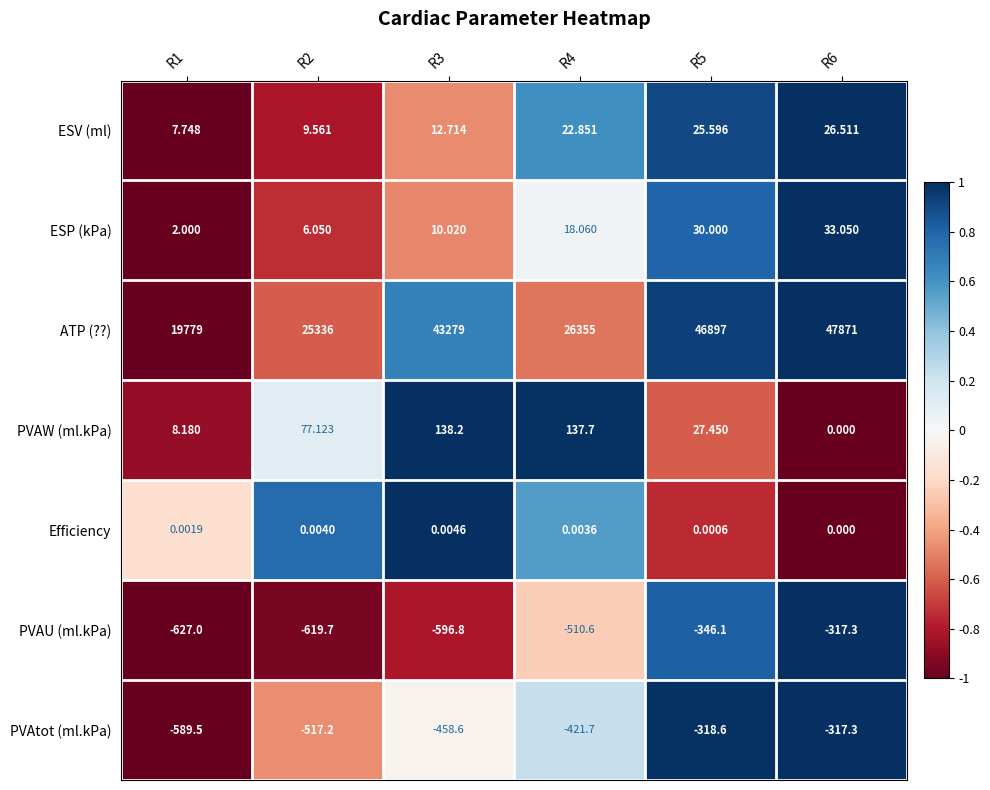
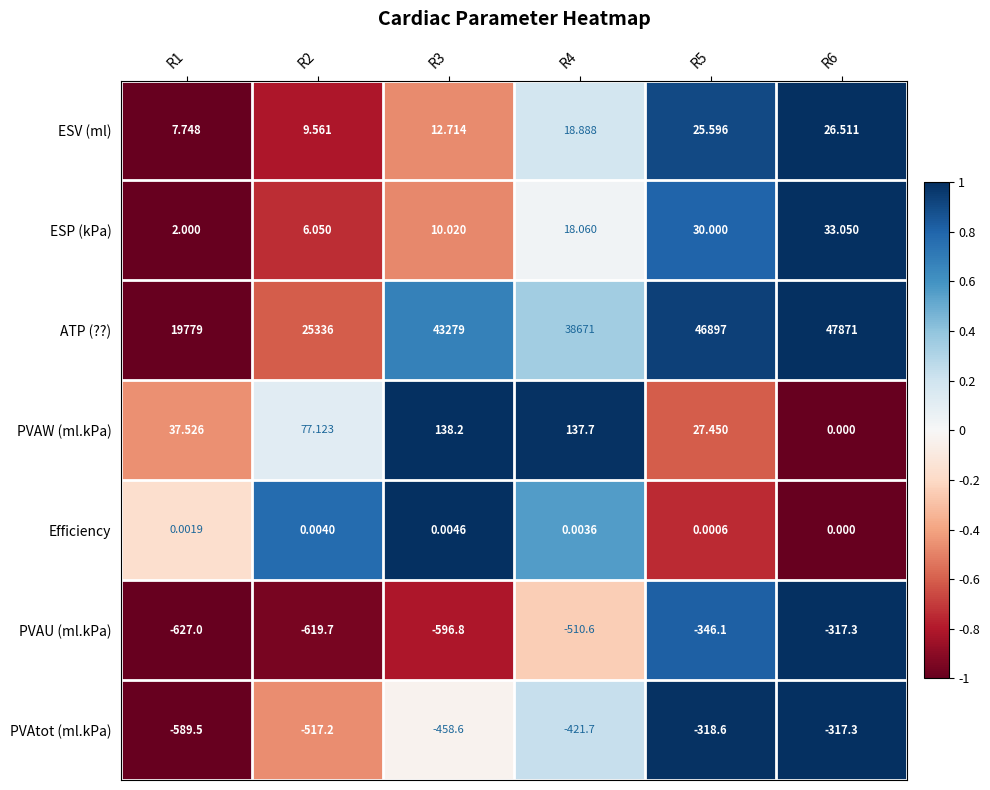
  {
    "ESV (ml)": {
      "R1": 7.748,
      "R2": 9.561,
      "R3": 12.714,
-     "R4": 22.851,
+     "R4": 18.888,
      "R5": 25.596,
      "R6": 26.511
    },
    "ESP (kPa)": {
      "R1": 2.000,
      "R2": 6.050,
      "R3": 10.020,
      "R4": 18.060,
      "R5": 30.000,
      "R6": 33.050
    },
    "ATP (??)": {
      "R1": 19779,
      "R2": 25336,
      "R3": 43279,
-     "R4": 26355,
+     "R4": 38671,
      "R5": 46897,
      "R6": 47871
    },
    "PVAW (ml.kPa)": {
-     "R1": 8.180,
+     "R1": 37.526,
      "R2": 77.123,
      "R3": 138.2,
      "R4": 137.7,
      "R5": 27.450,
      "R6": 0.000
    },
    "Efficiency": {
      "R1": 0.0019,
      "R2": 0.0040,
      "R3": 0.0046,
      "R4": 0.0036,
      "R5": 0.0006,
      "R6": 0.000
    },
    "PVAU (ml.kPa)": {
      "R1": -627.0,
      "R2": -619.7,
      "R3": -596.8,
      "R4": -510.6,
      "R5": -346.1,
      "R6": -317.3
    },
    "PVAtot (ml.kPa)": {
      "R1": -589.5,
      "R2": -517.2,
      "R3": -458.6,
      "R4": -421.7,
      "R5": -318.6,
      "R6": -317.3
    }
  }
